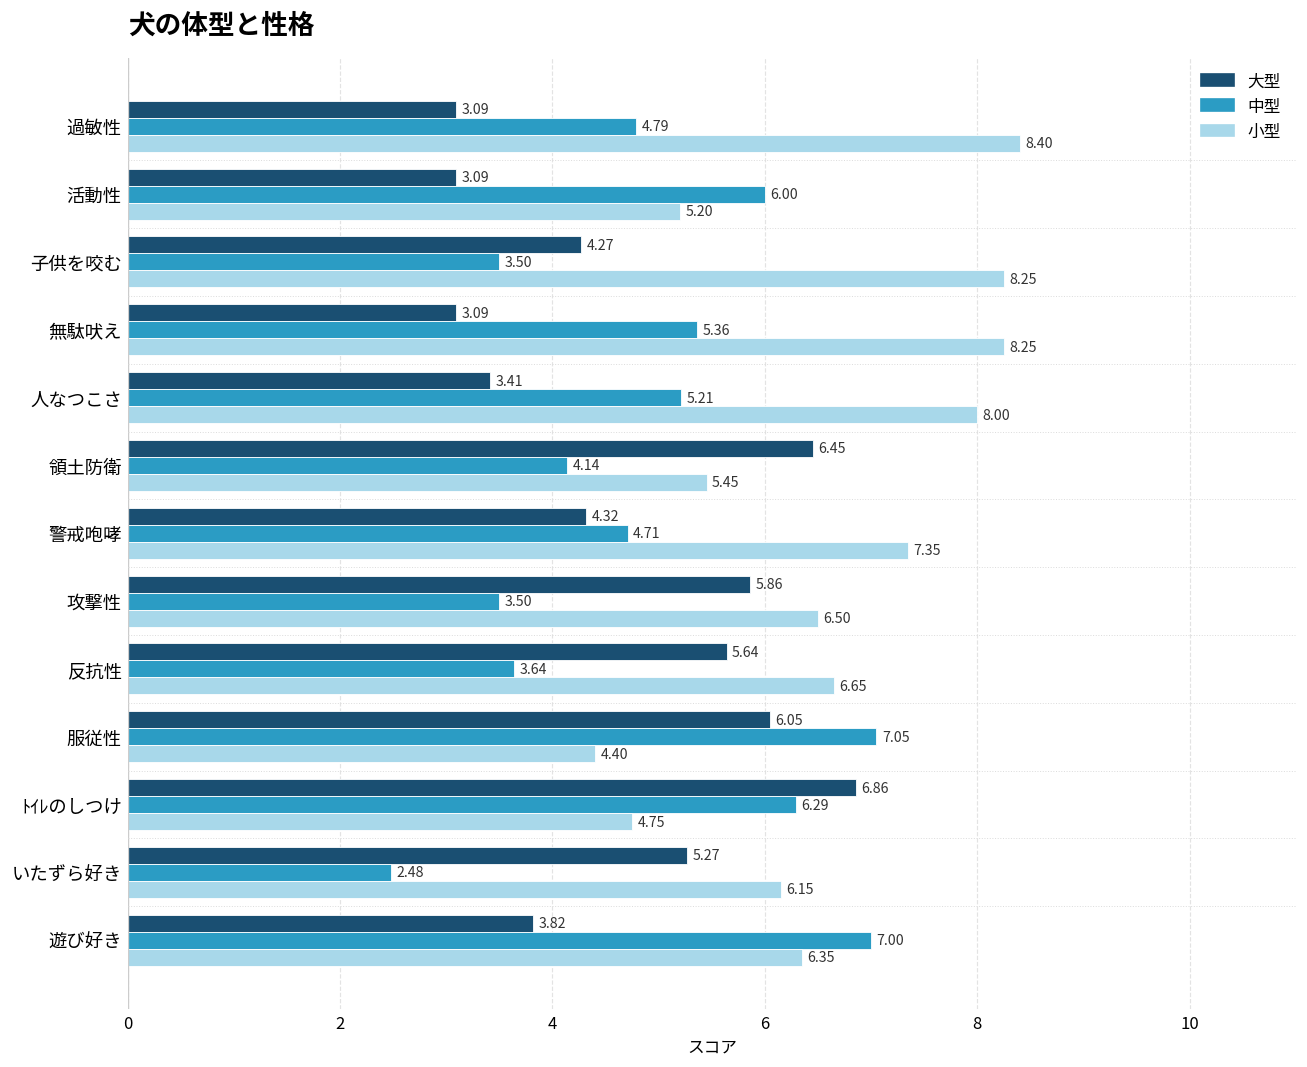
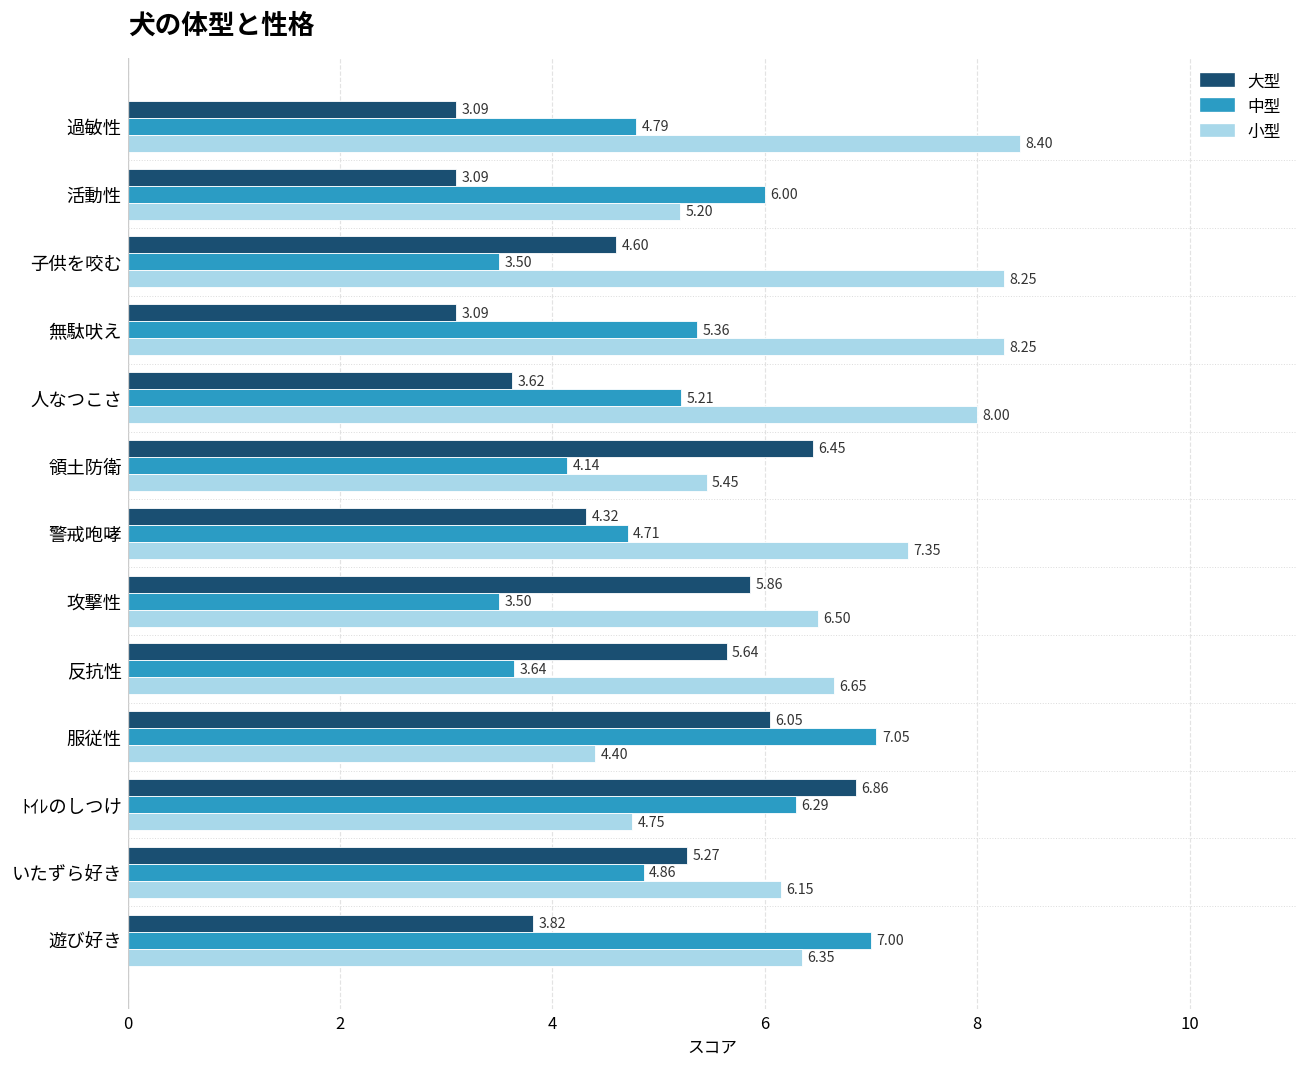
  {
    "大型": {
      "過敏性": 3.09,
      "活動性": 3.09,
-     "子供を咬む": 4.27,
+     "子供を咬む": 4.60,
      "無駄吠え": 3.09,
-     "人なつこさ": 3.41,
+     "人なつこさ": 3.62,
      "領土防衛": 6.45,
      "警戒咆哮": 4.32,
      "攻撃性": 5.86,
      "反抗性": 5.64,
      "服従性": 6.05,
      "ﾄｲﾚのしつけ": 6.86,
      "いたずら好き": 5.27,
      "遊び好き": 3.82
    },
    "中型": {
      "過敏性": 4.79,
      "活動性": 6.00,
      "子供を咬む": 3.50,
      "無駄吠え": 5.36,
      "人なつこさ": 5.21,
      "領土防衛": 4.14,
      "警戒咆哮": 4.71,
      "攻撃性": 3.50,
      "反抗性": 3.64,
      "服従性": 7.05,
      "ﾄｲﾚのしつけ": 6.29,
-     "いたずら好き": 2.48,
+     "いたずら好き": 4.86,
      "遊び好き": 7.00
    },
    "小型": {
      "過敏性": 8.40,
      "活動性": 5.20,
      "子供を咬む": 8.25,
      "無駄吠え": 8.25,
      "人なつこさ": 8.00,
      "領土防衛": 5.45,
      "警戒咆哮": 7.35,
      "攻撃性": 6.50,
      "反抗性": 6.65,
      "服従性": 4.40,
      "ﾄｲﾚのしつけ": 4.75,
      "いたずら好き": 6.15,
      "遊び好き": 6.35
    }
  }
